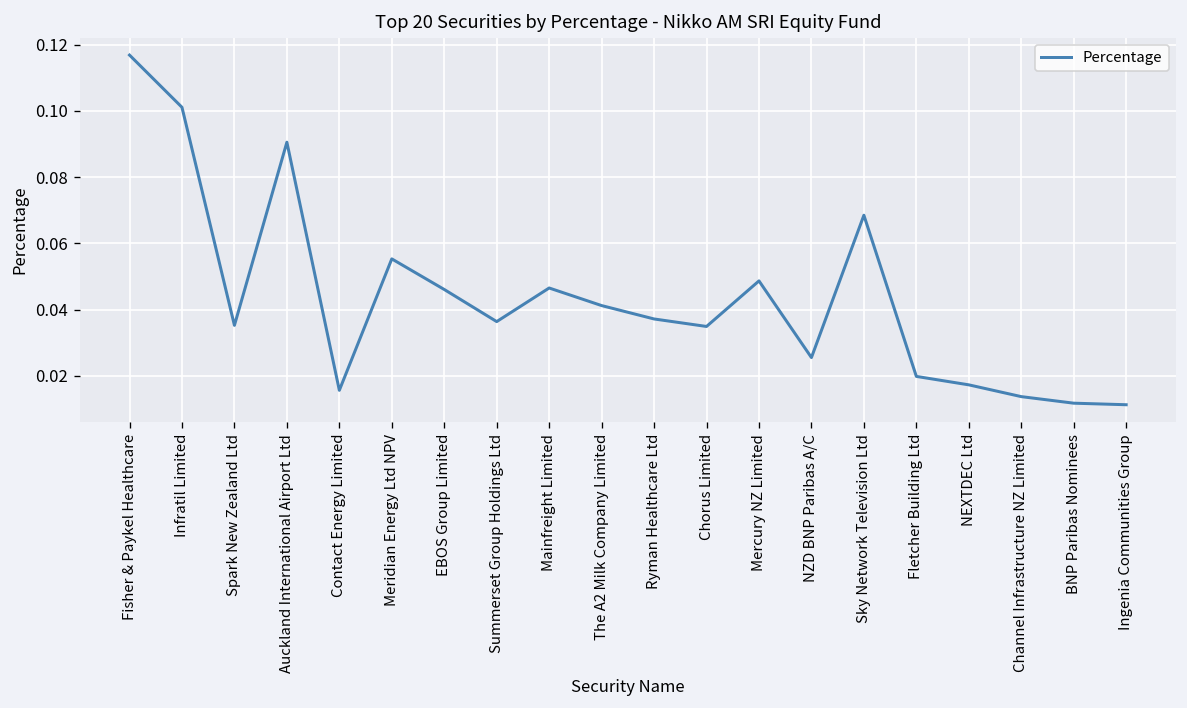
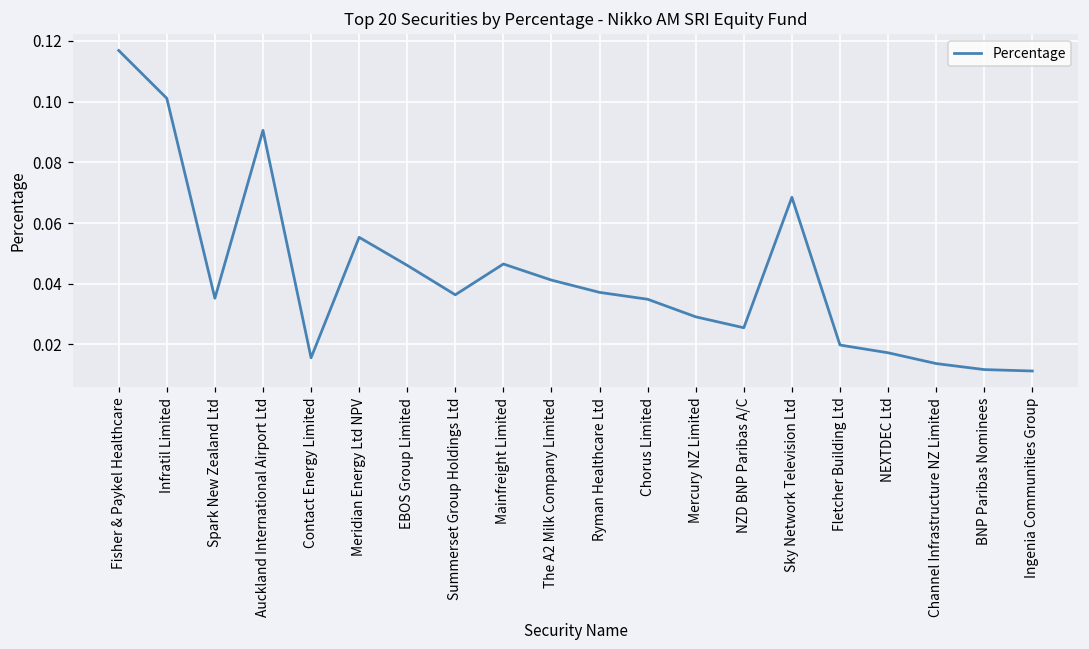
  {
    "Fisher & Paykel Healthcare": 0.117,
    "Infratil Limited": 0.101,
    "Spark New Zealand Ltd": 0.035,
    "Auckland International Airport Ltd": 0.091,
    "Contact Energy Limited": 0.016,
    "Meridian Energy Ltd NPV": 0.055,
    "EBOS Group Limited": 0.046,
    "Summerset Group Holdings Ltd": 0.036,
    "Mainfreight Limited": 0.047,
    "The A2 Milk Company Limited": 0.041,
    "Ryman Healthcare Ltd": 0.037,
    "Chorus Limited": 0.035,
-   "Mercury NZ Limited": 0.049,
+   "Mercury NZ Limited": 0.029,
    "NZD BNP Paribas A/C": 0.026,
    "Sky Network Television Ltd": 0.068,
    "Fletcher Building Ltd": 0.020,
    "NEXTDEC Ltd": 0.017,
    "Channel Infrastructure NZ Limited": 0.014,
    "BNP Paribas Nominees": 0.012,
    "Ingenia Communities Group": 0.011
  }
